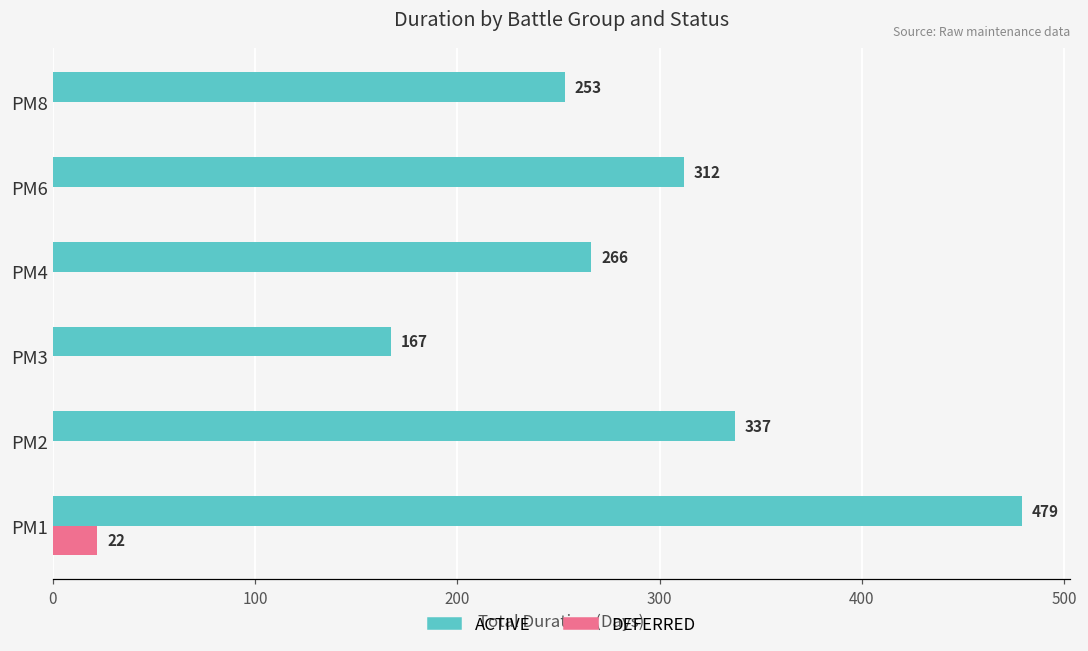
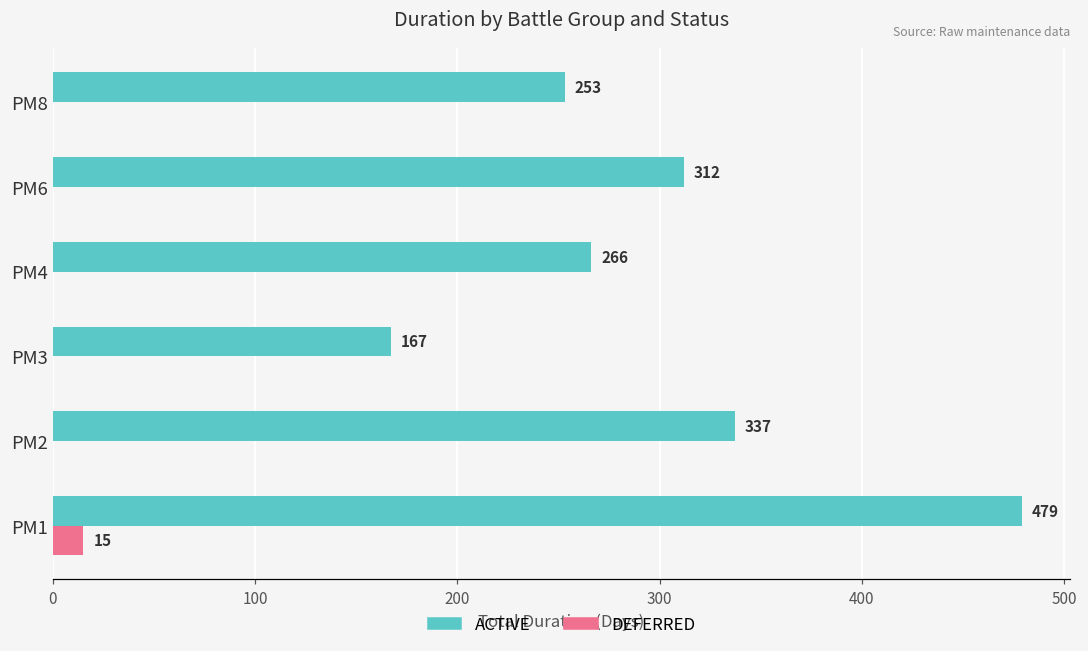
  {
    "ACTIVE": {
      "PM8": 253,
      "PM6": 312,
      "PM4": 266,
      "PM3": 167,
      "PM2": 337,
      "PM1": 479
    },
    "DEFERRED": {
-     "PM1": 22
+     "PM1": 15
    }
  }
